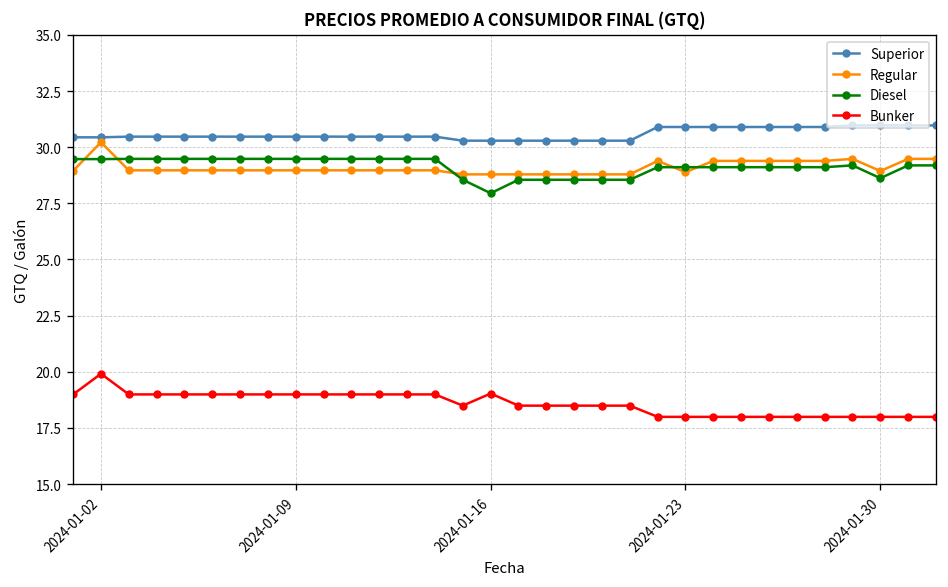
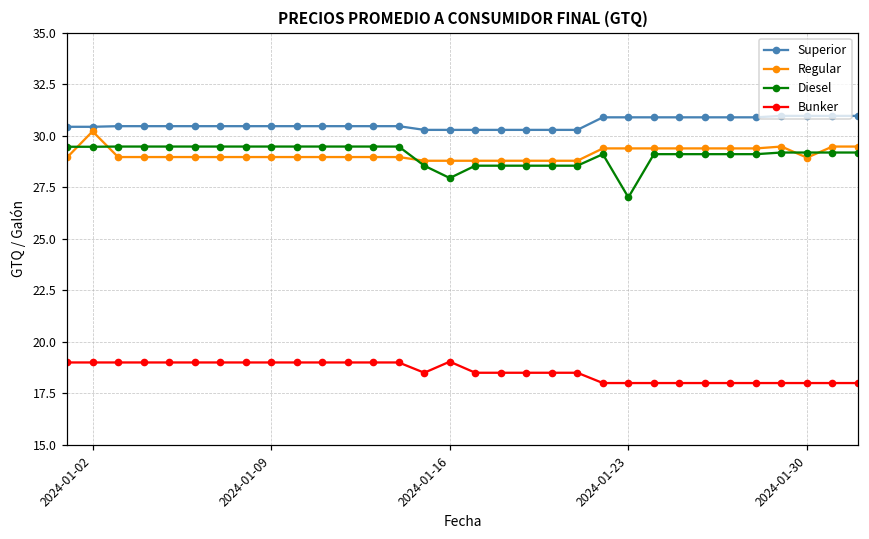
  {
    "Superior": {
      "2024-01-02": 30.4,
      "2024-01-09": 30.5,
      "2024-01-16": 30.3,
      "2024-01-23": 30.9,
      "2024-01-30": 31.0
    },
    "Regular": {
      "2024-01-02": 30.2,
      "2024-01-09": 29.0,
      "2024-01-16": 28.8,
-     "2024-01-23": 28.9,
+     "2024-01-23": 29.4,
      "2024-01-30": 28.9
    },
    "Diesel": {
      "2024-01-02": 29.5,
      "2024-01-09": 29.5,
      "2024-01-16": 28.0,
-     "2024-01-23": 29.1,
-     "2024-01-30": 28.6
+     "2024-01-23": 27.0,
+     "2024-01-30": 29.2
    },
    "Bunker": {
-     "2024-01-02": 19.9,
+     "2024-01-02": 19.0,
      "2024-01-09": 19.0,
      "2024-01-16": 19.0,
      "2024-01-23": 18.0,
      "2024-01-30": 18.0
    }
  }
